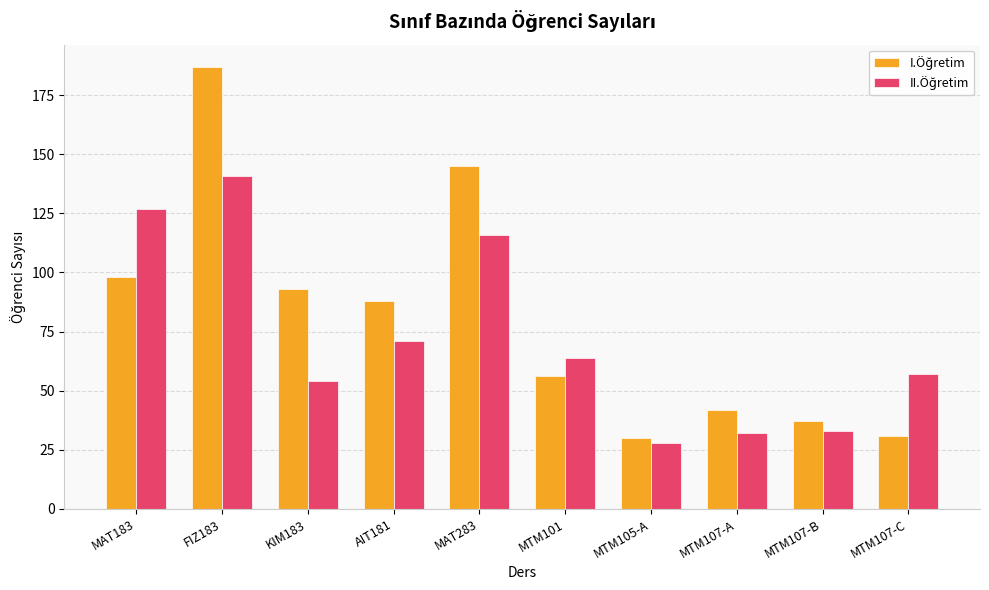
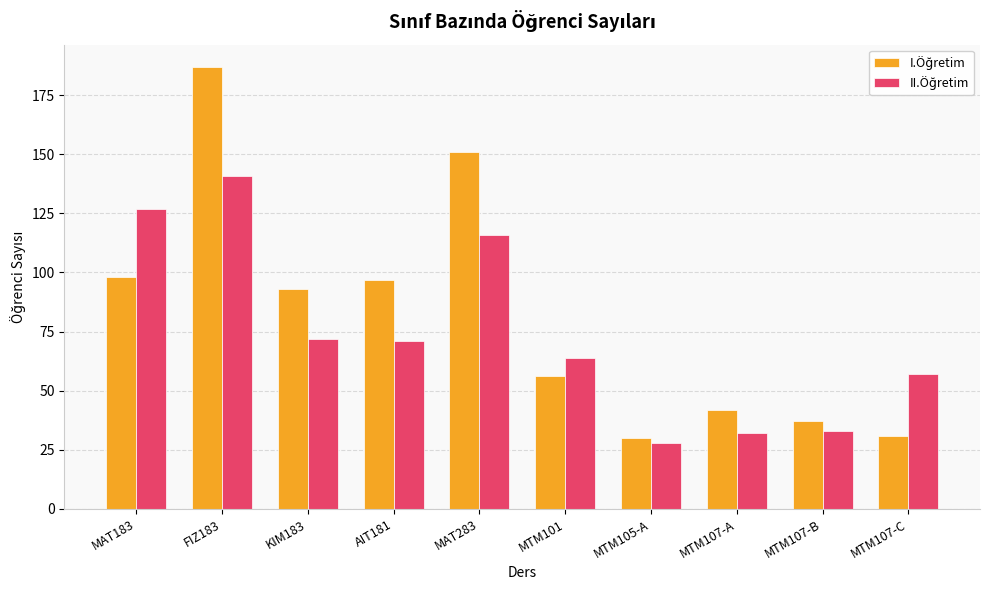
  {
    "I.Öğretim": {
      "MAT183": 98,
      "FIZ183": 187,
      "KIM183": 93,
-     "AIT181": 88,
-     "MAT283": 145,
+     "AIT181": 97,
+     "MAT283": 151,
      "MTM101": 56,
      "MTM105-A": 30,
      "MTM107-A": 42,
      "MTM107-B": 37,
      "MTM107-C": 31
    },
    "II.Öğretim": {
      "MAT183": 127,
      "FIZ183": 141,
-     "KIM183": 54,
+     "KIM183": 72,
      "AIT181": 71,
      "MAT283": 116,
      "MTM101": 64,
      "MTM105-A": 28,
      "MTM107-A": 32,
      "MTM107-B": 33,
      "MTM107-C": 57
    }
  }
